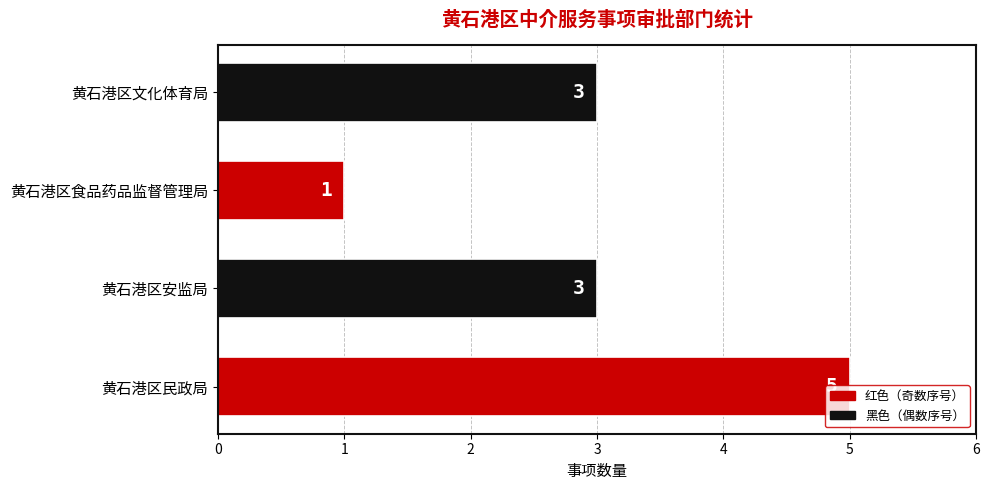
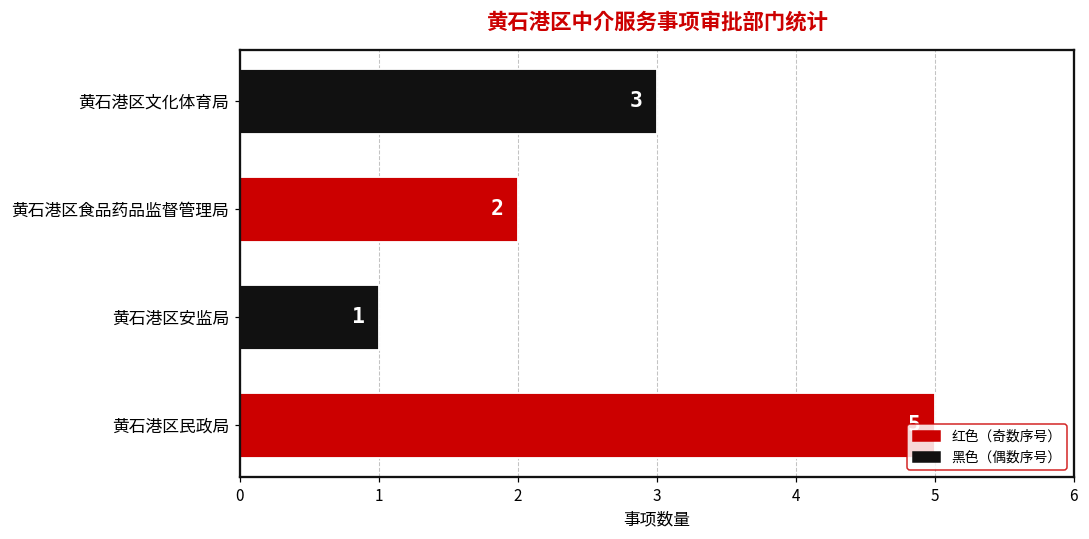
  {
    "黄石港区文化体育局": 3,
-   "黄石港区食品药品监督管理局": 1,
-   "黄石港区安监局": 3
+   "黄石港区食品药品监督管理局": 2,
+   "黄石港区安监局": 1
  }
